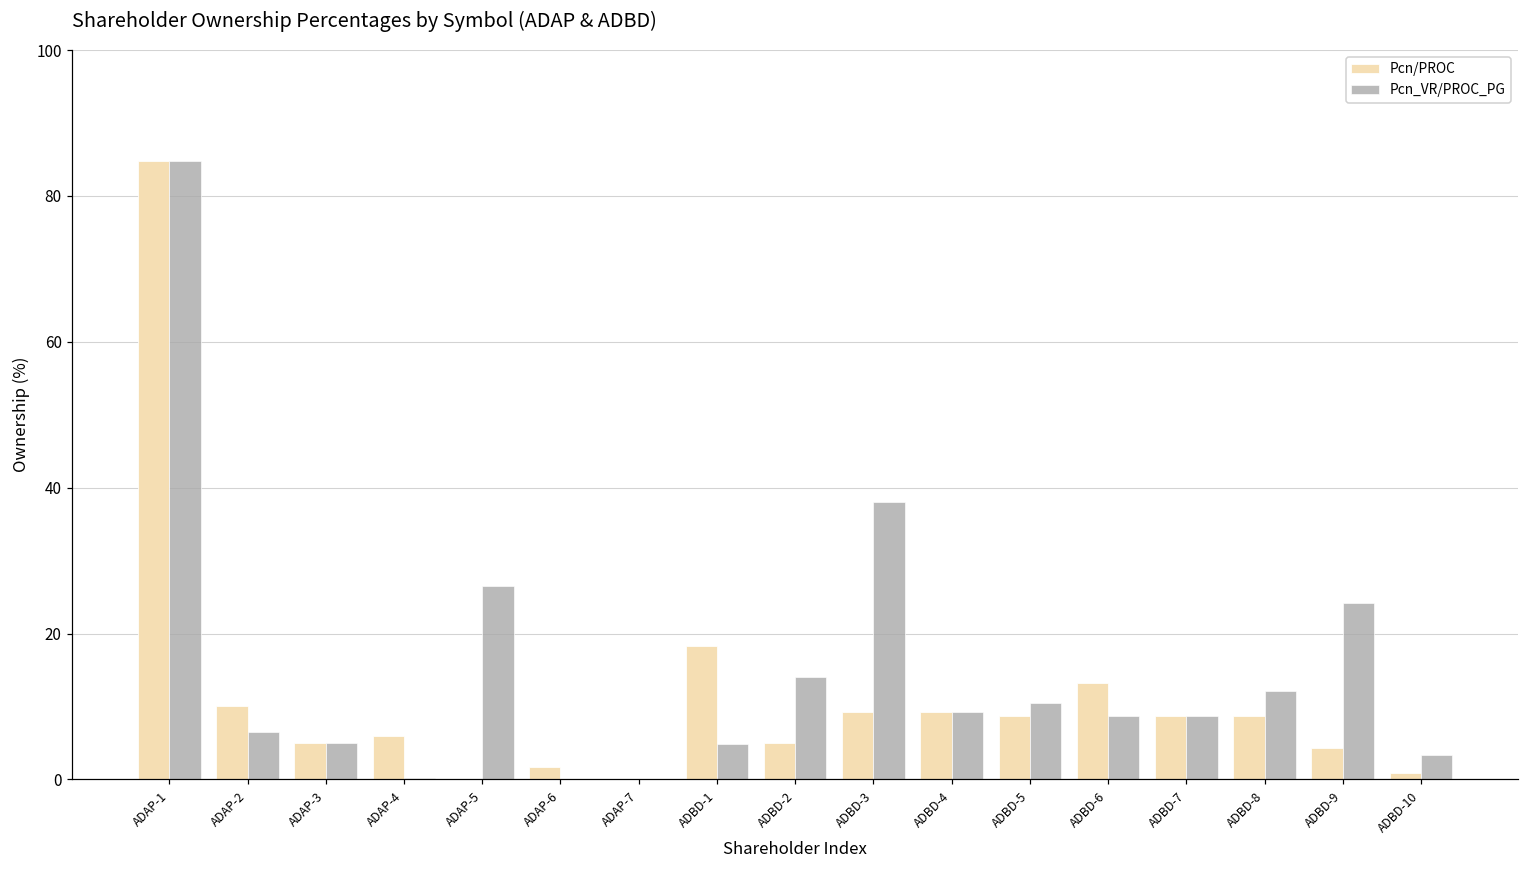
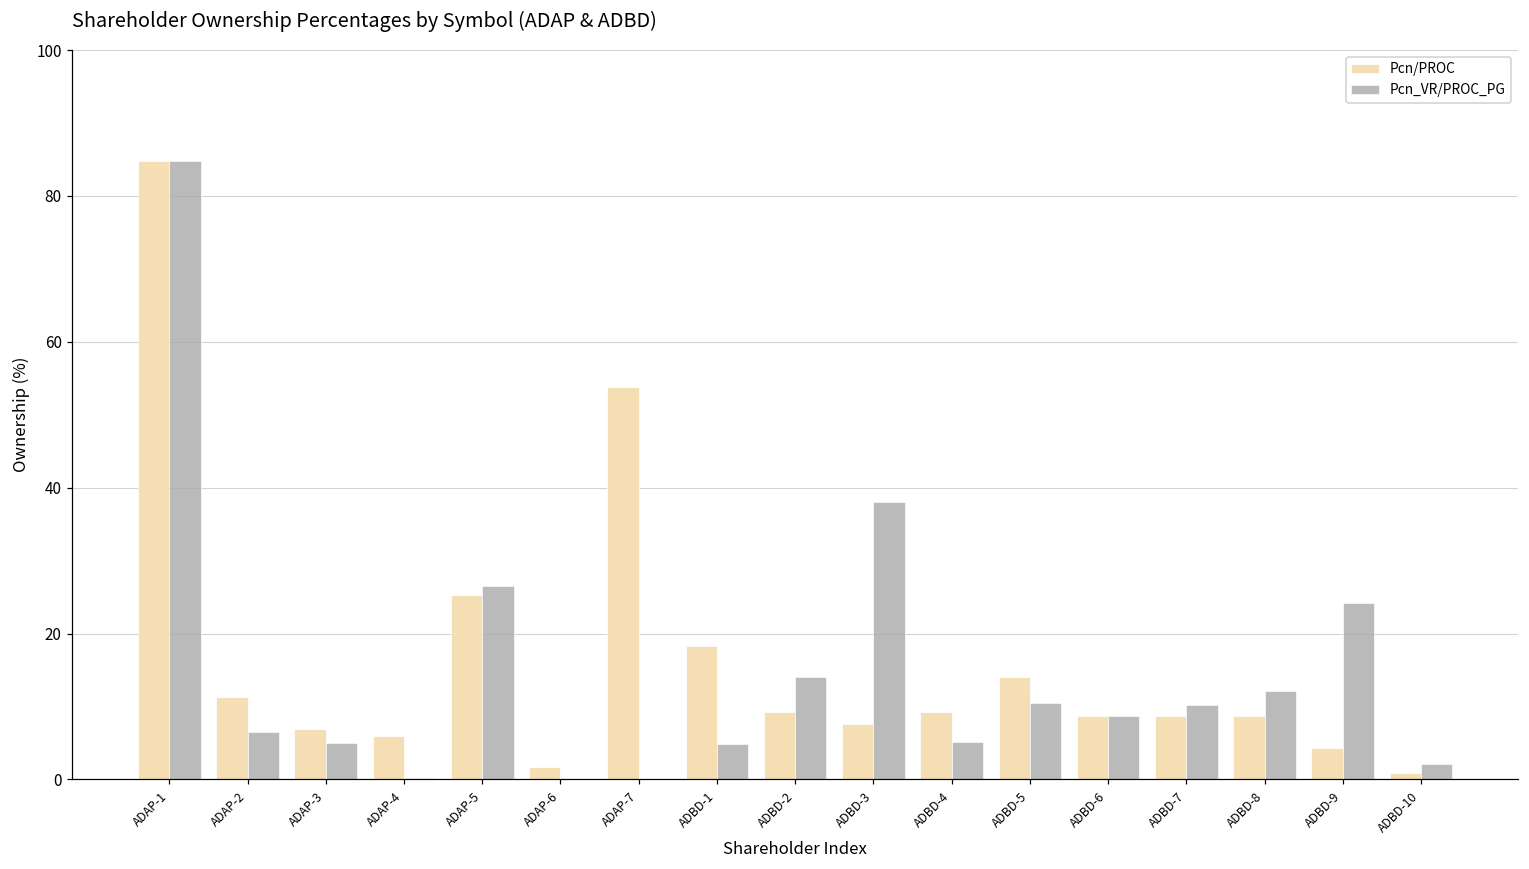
  {
    "Pcn/PROC": {
      "ADAP-1": 85,
-     "ADAP-2": 10,
-     "ADAP-3": 5,
+     "ADAP-2": 11,
+     "ADAP-3": 7,
      "ADAP-4": 6,
-     "ADAP-5": 0,
+     "ADAP-5": 25,
      "ADAP-6": 2,
-     "ADAP-7": 0,
+     "ADAP-7": 54,
      "ADBD-1": 18,
-     "ADBD-2": 5,
-     "ADBD-3": 9,
+     "ADBD-2": 9,
+     "ADBD-3": 8,
      "ADBD-4": 9,
-     "ADBD-5": 9,
-     "ADBD-6": 13,
+     "ADBD-5": 14,
+     "ADBD-6": 9,
      "ADBD-7": 9,
      "ADBD-8": 9,
      "ADBD-9": 4,
      "ADBD-10": 1
    },
    "Pcn_VR/PROC_PG": {
      "ADAP-1": 85,
      "ADAP-2": 7,
      "ADAP-3": 5,
      "ADAP-5": 27,
      "ADBD-1": 5,
      "ADBD-2": 14,
      "ADBD-3": 38,
-     "ADBD-4": 9,
+     "ADBD-4": 5,
      "ADBD-5": 11,
      "ADBD-6": 9,
-     "ADBD-7": 9,
+     "ADBD-7": 10,
      "ADBD-8": 12,
      "ADBD-9": 24,
-     "ADBD-10": 3
+     "ADBD-10": 2
    }
  }
